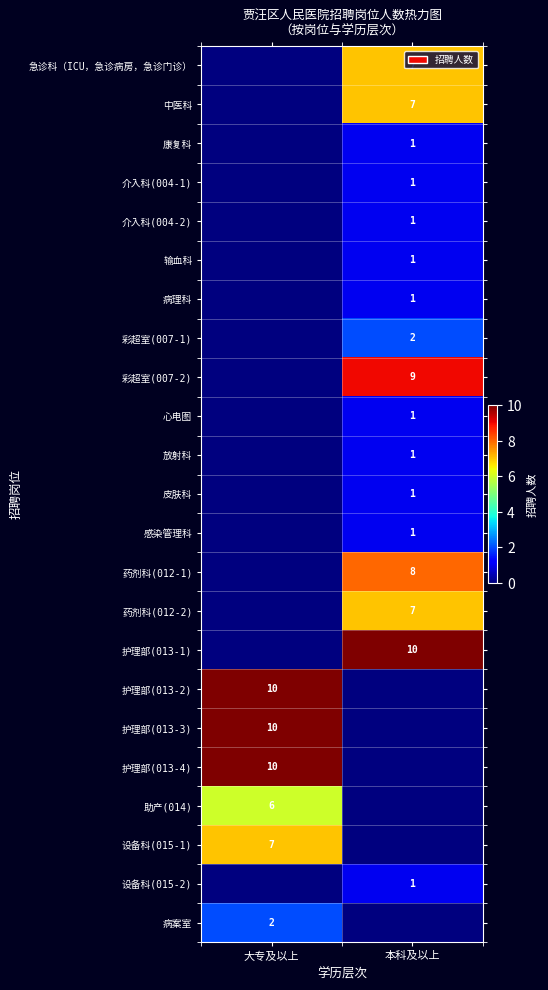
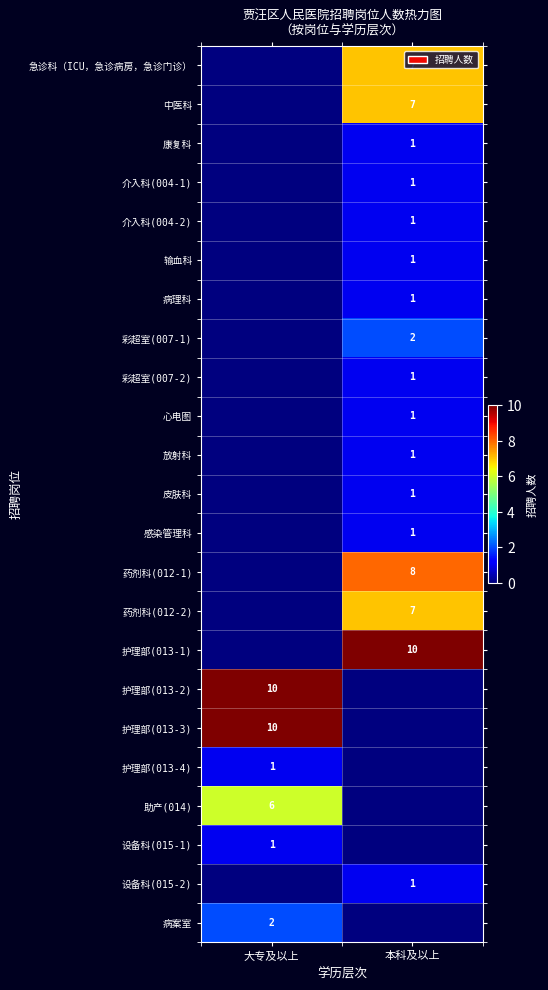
  {
    "中医科": {
      "本科及以上": 7
    },
    "康复科": {
      "本科及以上": 1
    },
    "介入科(004-1)": {
      "本科及以上": 1
    },
    "介入科(004-2)": {
      "本科及以上": 1
    },
    "输血科": {
      "本科及以上": 1
    },
    "病理科": {
      "本科及以上": 1
    },
    "彩超室(007-1)": {
      "本科及以上": 2
    },
    "彩超室(007-2)": {
-     "本科及以上": 9
+     "本科及以上": 1
    },
    "心电图": {
      "本科及以上": 1
    },
    "放射科": {
      "本科及以上": 1
    },
    "皮肤科": {
      "本科及以上": 1
    },
    "感染管理科": {
      "本科及以上": 1
    },
    "药剂科(012-1)": {
      "本科及以上": 8
    },
    "药剂科(012-2)": {
      "本科及以上": 7
    },
    "护理部(013-1)": {
      "本科及以上": 10
    },
    "护理部(013-2)": {
      "大专及以上": 10
    },
    "护理部(013-3)": {
      "大专及以上": 10
    },
    "护理部(013-4)": {
-     "大专及以上": 10
+     "大专及以上": 1
    },
    "助产(014)": {
      "大专及以上": 6
    },
    "设备科(015-1)": {
-     "大专及以上": 7
+     "大专及以上": 1
    },
    "设备科(015-2)": {
      "本科及以上": 1
    },
    "病案室": {
      "大专及以上": 2
    }
  }
